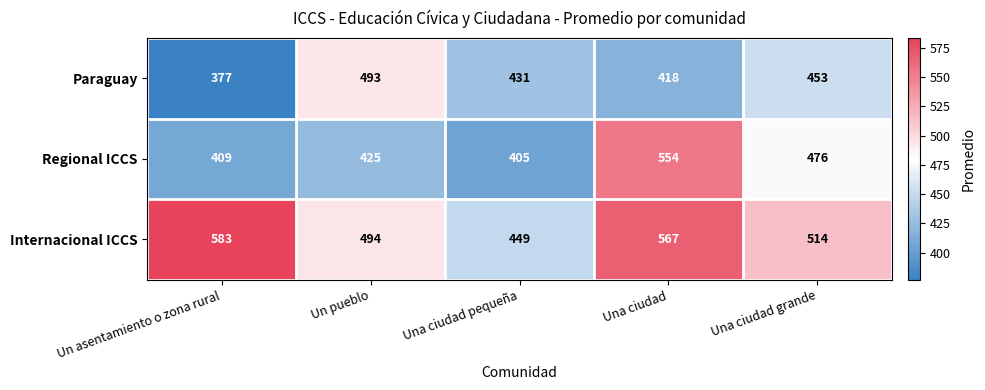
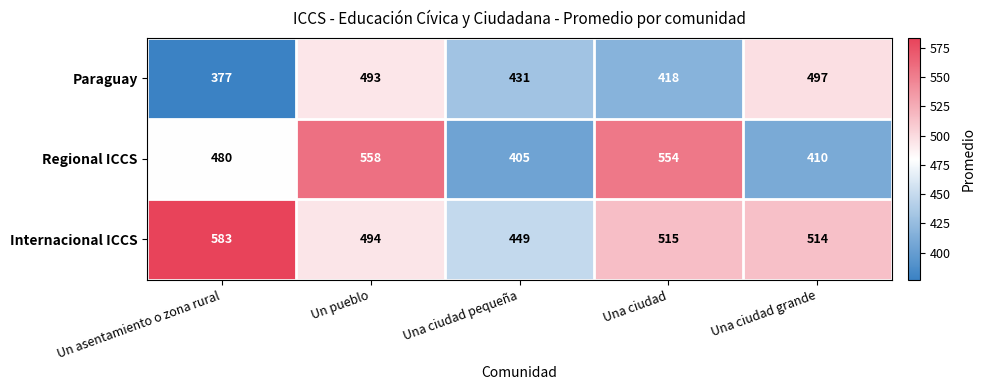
  {
    "Paraguay": {
      "Un asentamiento o zona rural": 377,
      "Un pueblo": 493,
      "Una ciudad pequeña": 431,
      "Una ciudad": 418,
-     "Una ciudad grande": 453
+     "Una ciudad grande": 497
    },
    "Regional ICCS": {
-     "Un asentamiento o zona rural": 409,
-     "Un pueblo": 425,
+     "Un asentamiento o zona rural": 480,
+     "Un pueblo": 558,
      "Una ciudad pequeña": 405,
      "Una ciudad": 554,
-     "Una ciudad grande": 476
+     "Una ciudad grande": 410
    },
    "Internacional ICCS": {
      "Un asentamiento o zona rural": 583,
      "Un pueblo": 494,
      "Una ciudad pequeña": 449,
-     "Una ciudad": 567,
+     "Una ciudad": 515,
      "Una ciudad grande": 514
    }
  }
